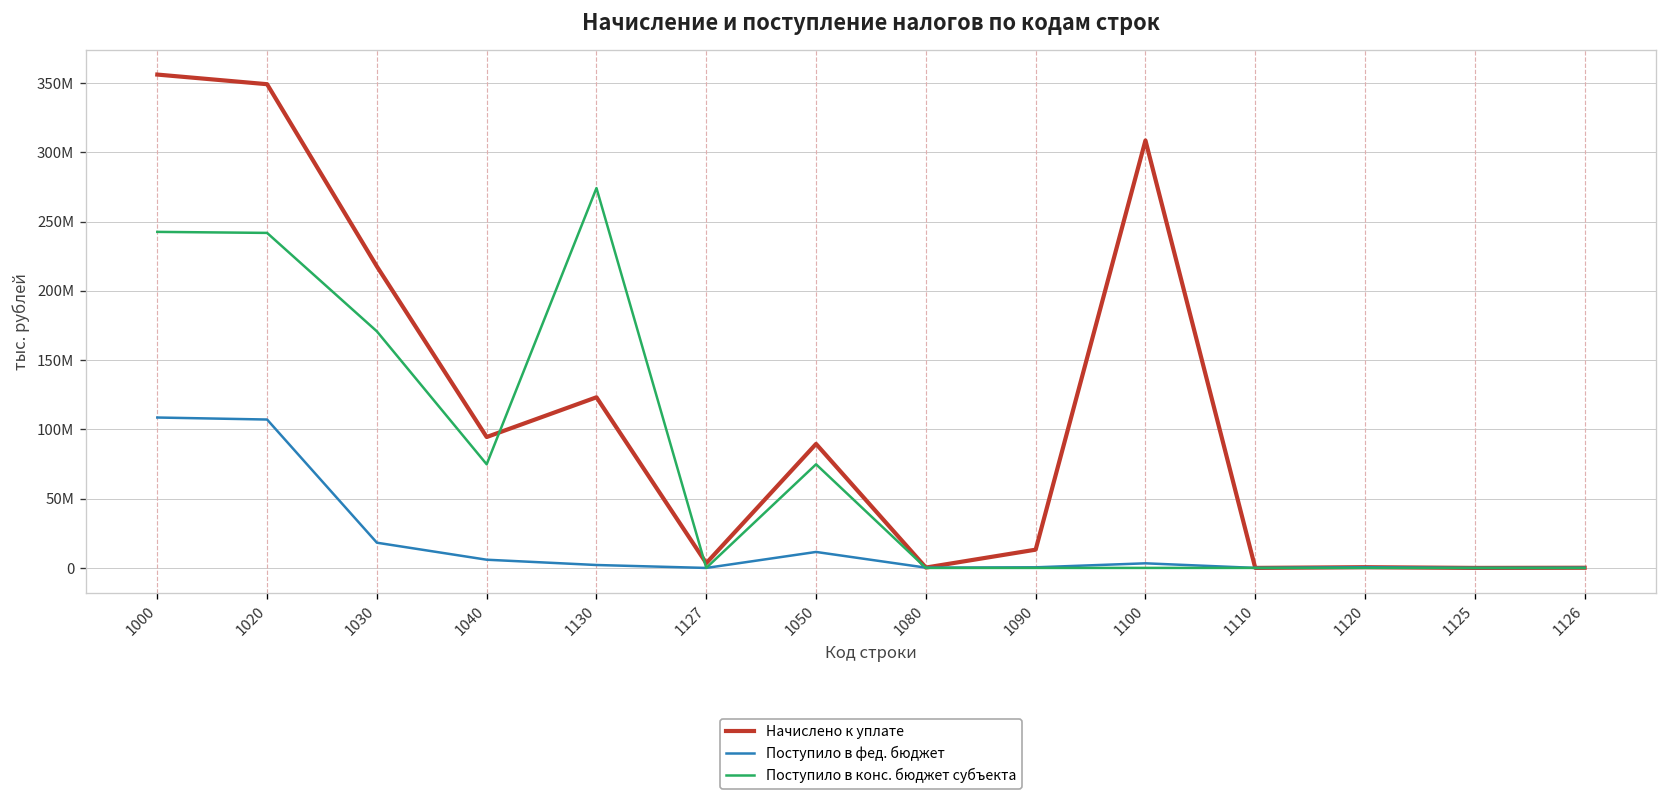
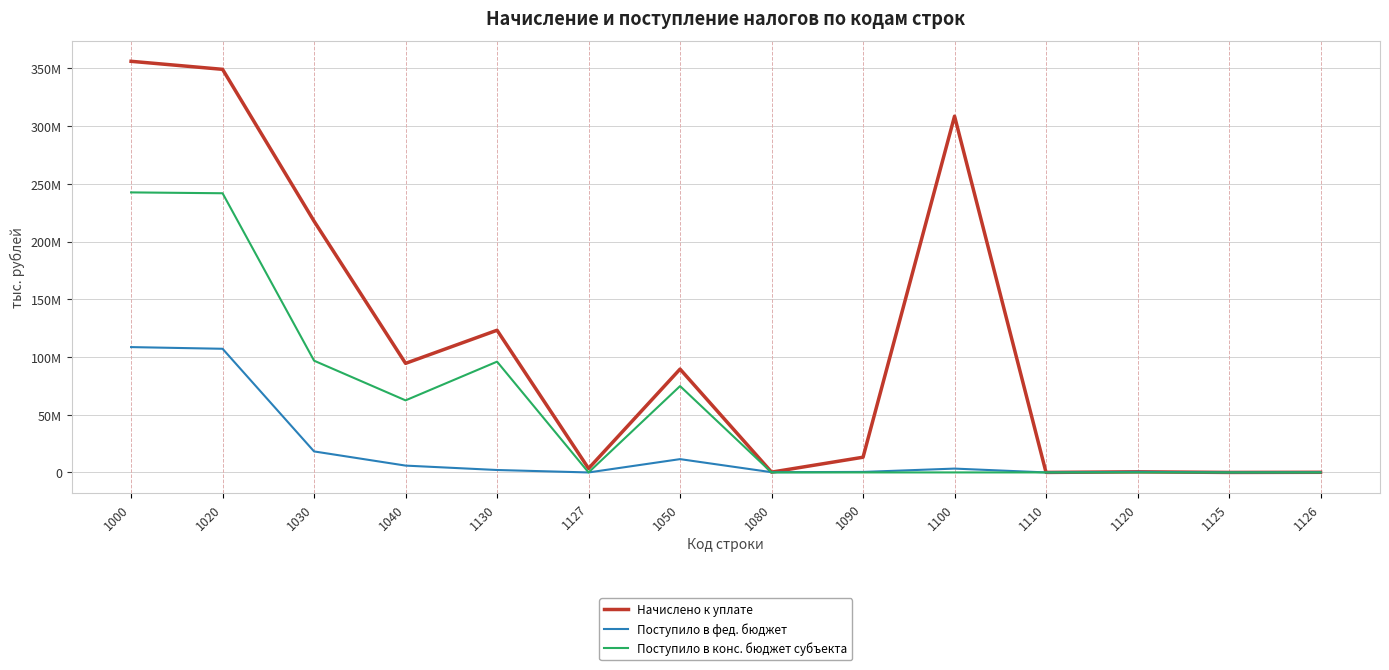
  {
    "Начислено к уплате": {
      "1000": 356000000,
      "1020": 349000000,
      "1030": 218000000,
      "1040": 94000000,
      "1130": 123000000,
      "1127": 3000000,
      "1050": 89000000,
      "1090": 13000000,
      "1100": 309000000
    },
    "Поступило в фед. бюджет": {
      "1000": 109000000,
      "1020": 107000000,
      "1030": 18000000,
      "1040": 6000000,
      "1130": 2000000,
      "1050": 12000000,
      "1100": 3000000
    },
    "Поступило в конс. бюджет субъекта": {
      "1000": 243000000,
      "1020": 242000000,
-     "1030": 171000000,
-     "1040": 75000000,
-     "1130": 274000000,
+     "1030": 97000000,
+     "1040": 62000000,
+     "1130": 96000000,
      "1050": 75000000,
      "1100": 0
    }
  }
